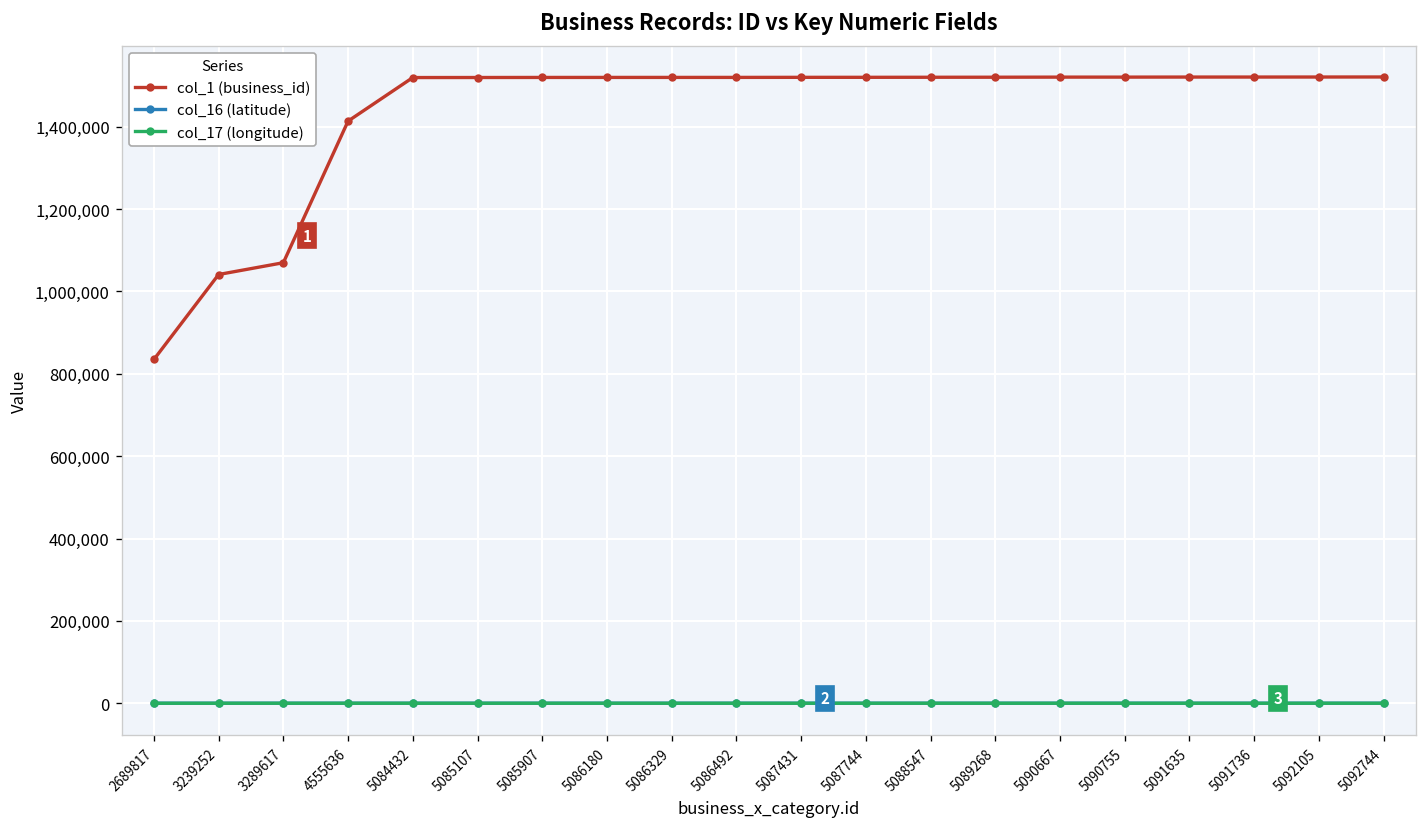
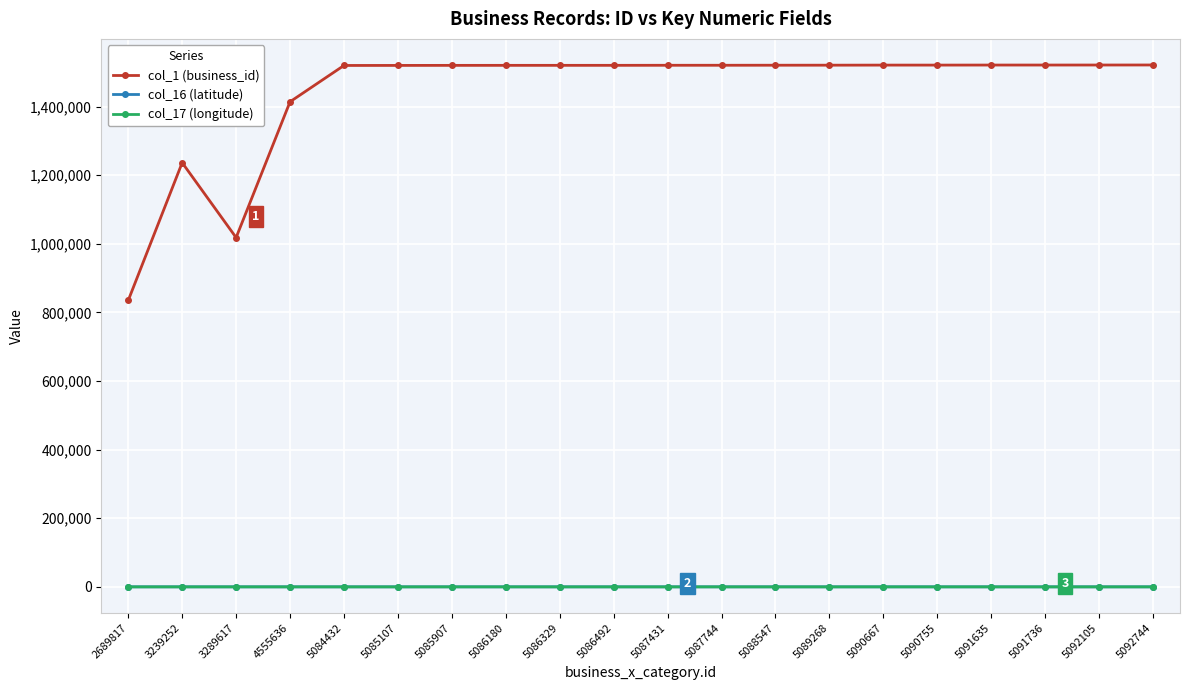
  {
    "col_1 (business_id)": {
      "2689817": "830,000",
-     "3239252": "1,040,000",
-     "3289617": "1,070,000",
+     "3239252": "1,240,000",
+     "3289617": "1,020,000",
      "4555636": "1,410,000",
      "5084432": "1,520,000",
      "5085107": "1,520,000",
      "5085907": "1,520,000",
      "5086180": "1,520,000",
      "5086329": "1,520,000",
      "5086492": "1,520,000",
      "5087431": "1,520,000",
      "5087744": "1,520,000",
      "5088547": "1,520,000",
      "5089268": "1,520,000",
      "5090667": "1,520,000",
      "5090755": "1,520,000",
      "5091635": "1,520,000",
      "5091736": "1,520,000",
      "5092105": "1,520,000",
      "5092744": "1,520,000"
    },
    "col_17 (longitude)": {
      "2689817": "0",
      "3239252": "0",
      "3289617": "0",
      "4555636": "0",
      "5084432": "0",
      "5085107": "0",
      "5085907": "0",
      "5086180": "0",
      "5086329": "0",
      "5086492": "0",
      "5087744": "0",
      "5088547": "0",
      "5089268": "0",
      "5090667": "0",
      "5090755": "0",
      "5091635": "0",
      "5092105": "0",
      "5092744": "0"
    }
  }
